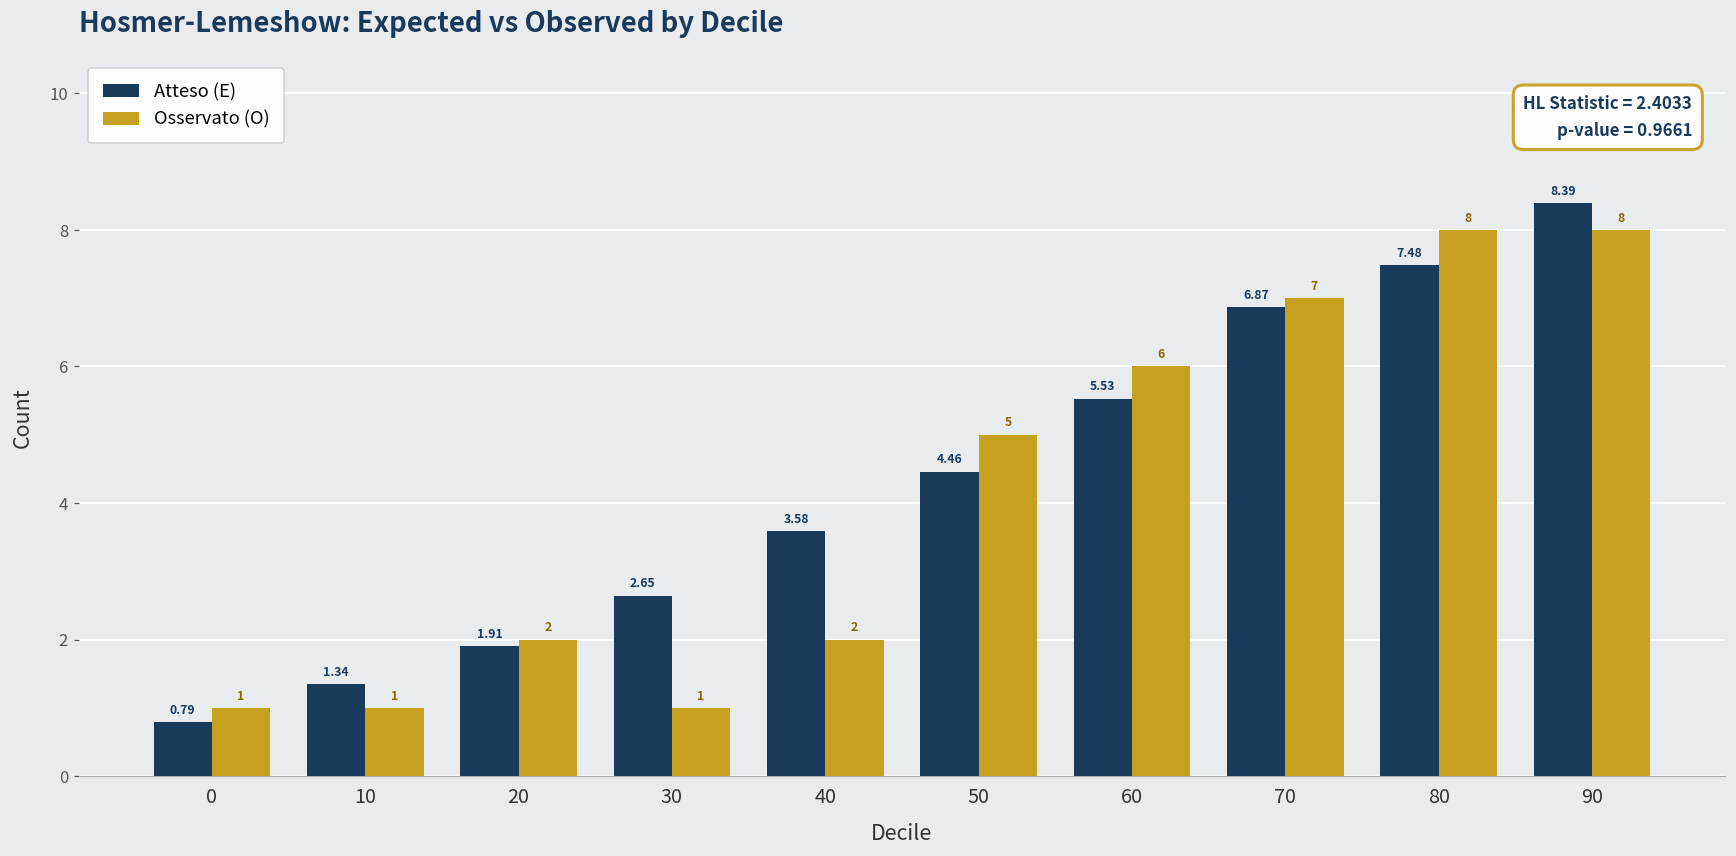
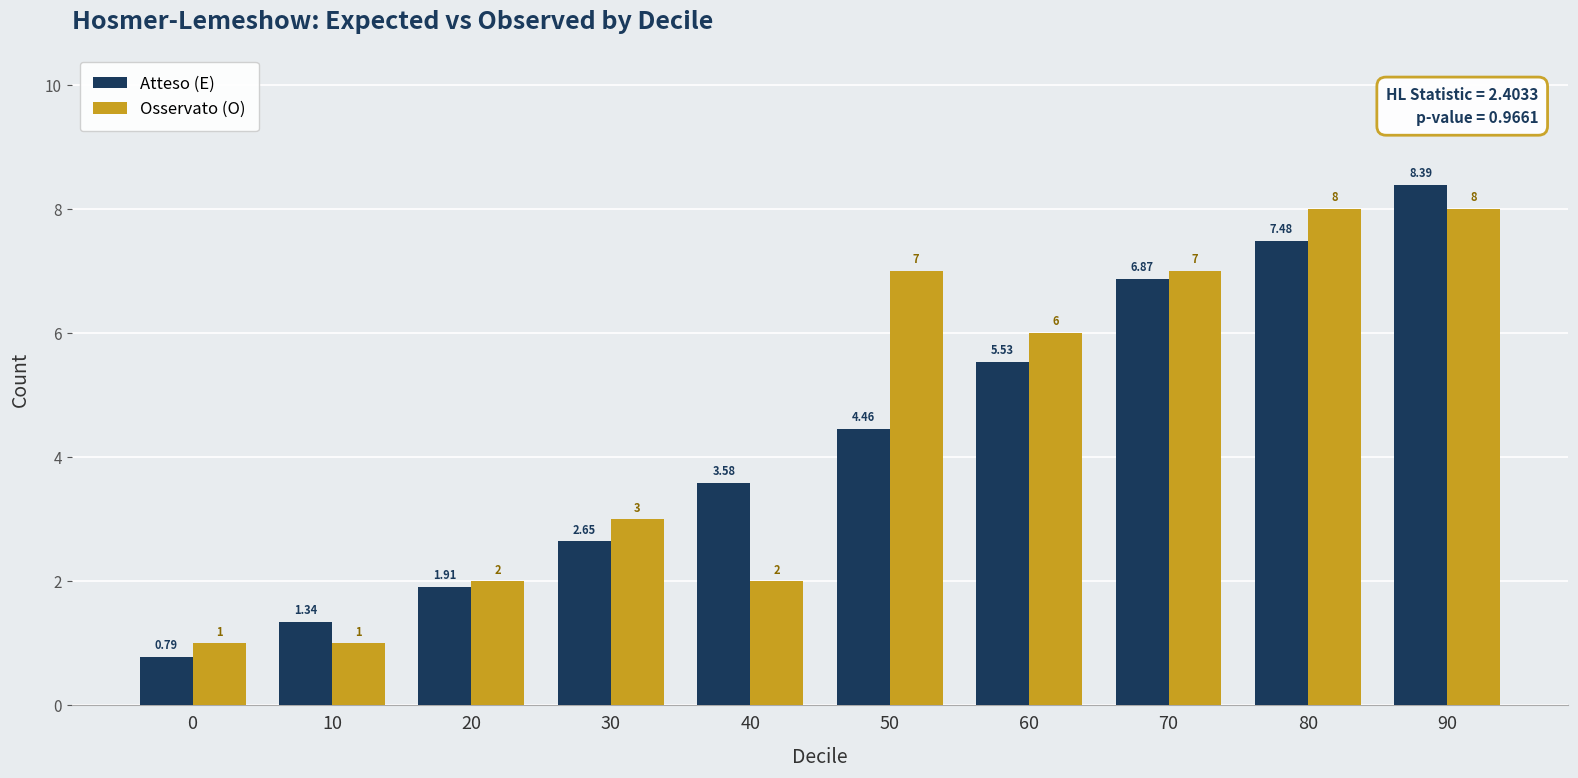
  {
    "Atteso (E)": {
      "0": 0.79,
      "10": 1.34,
      "20": 1.91,
      "30": 2.65,
      "40": 3.58,
      "50": 4.46,
      "60": 5.53,
      "70": 6.87,
      "80": 7.48,
      "90": 8.39
    },
    "Osservato (O)": {
      "0": 1,
      "10": 1,
      "20": 2,
-     "30": 1,
+     "30": 3,
      "40": 2,
-     "50": 5,
+     "50": 7,
      "60": 6,
      "70": 7,
      "80": 8,
      "90": 8
    }
  }
